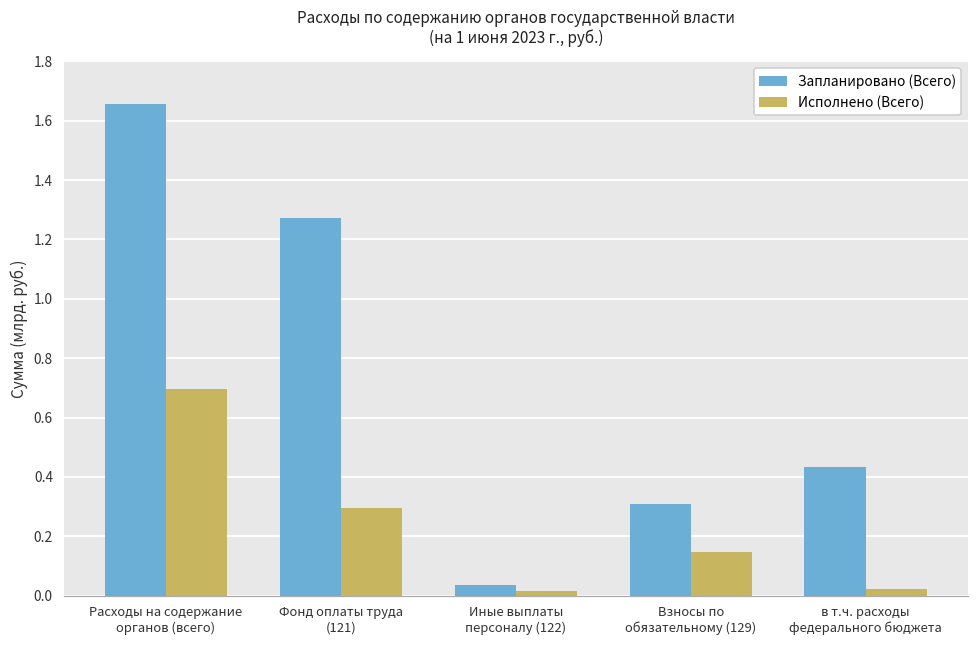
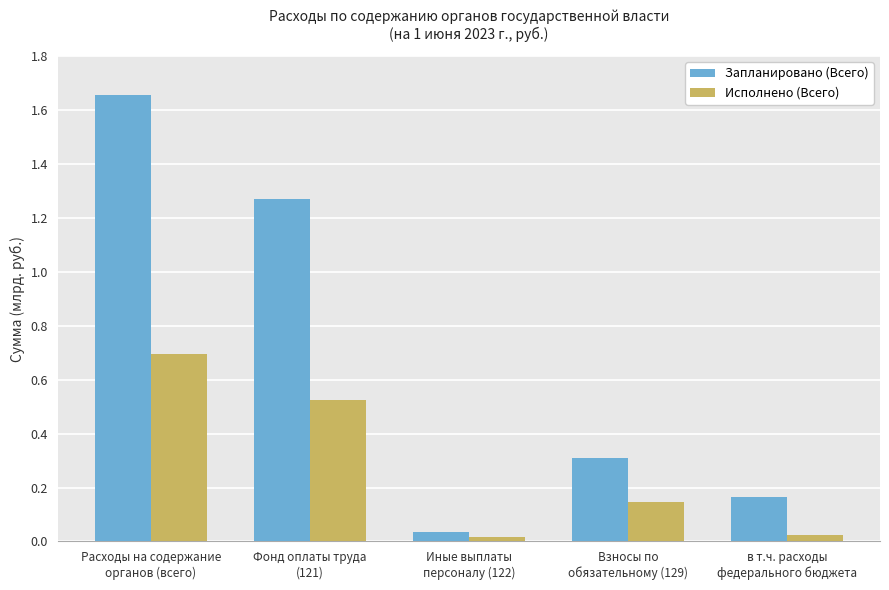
  {
    "Запланировано (Всего)": {
      "Расходы на содержание органов (всего)": 1.66,
      "Фонд оплаты труда (121)": 1.27,
      "Иные выплаты персоналу (122)": 0.03,
      "Взносы по обязательному (129)": 0.31,
-     "в т.ч. расходы федерального бюджета": 0.43
+     "в т.ч. расходы федерального бюджета": 0.17
    },
    "Исполнено (Всего)": {
      "Расходы на содержание органов (всего)": 0.70,
-     "Фонд оплаты труда (121)": 0.30,
+     "Фонд оплаты труда (121)": 0.52,
      "Иные выплаты персоналу (122)": 0.01,
      "Взносы по обязательному (129)": 0.15,
      "в т.ч. расходы федерального бюджета": 0.02
    }
  }
